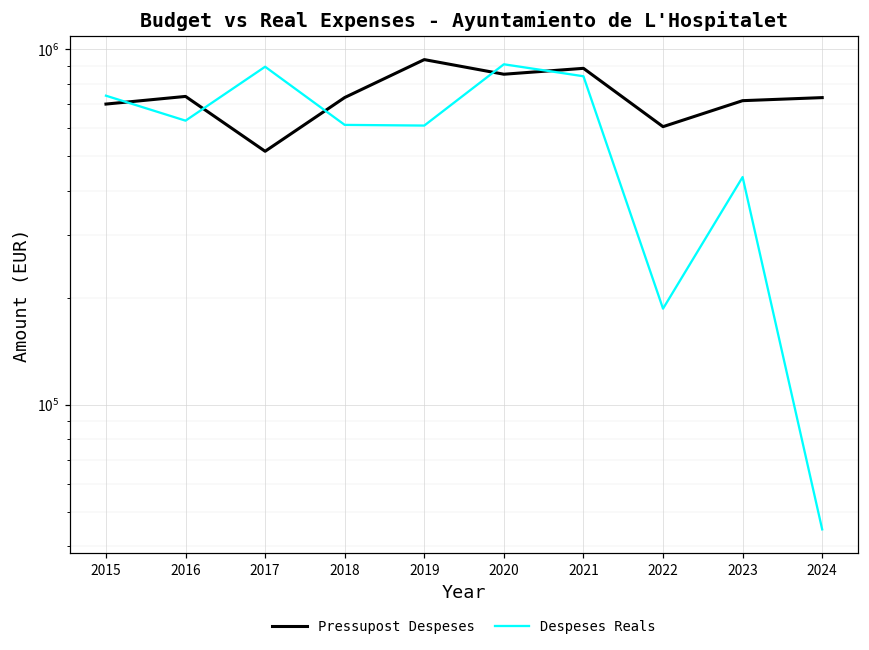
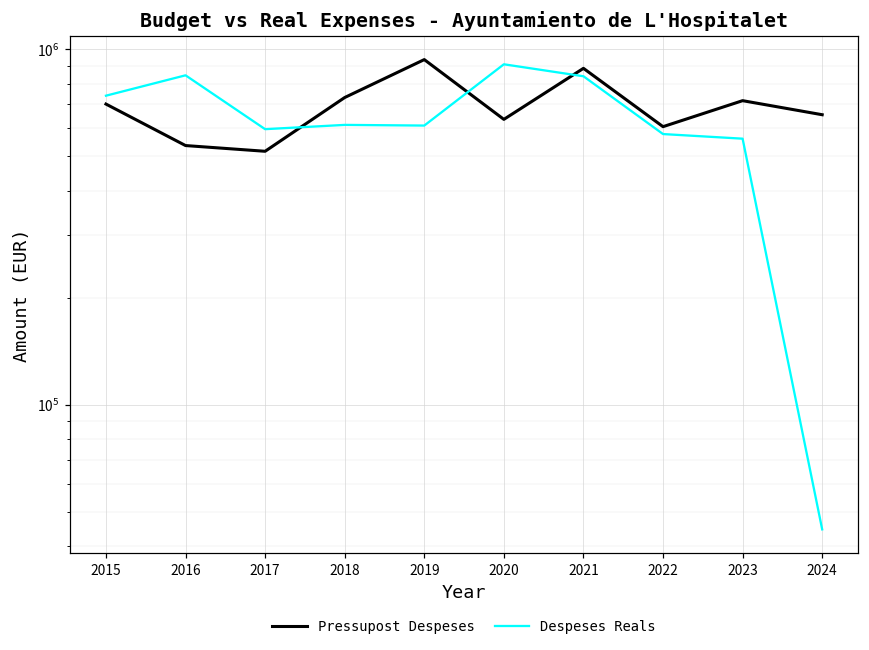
  {
    "Pressupost Despeses": {
      "2015": 700000,
-     "2016": 740000,
+     "2016": 540000,
      "2017": 520000,
      "2018": 730000,
      "2019": 940000,
-     "2020": 850000,
+     "2020": 640000,
      "2021": 880000,
      "2022": 610000,
      "2023": 720000,
-     "2024": 730000
+     "2024": 650000
    },
    "Despeses Reals": {
      "2015": 740000,
-     "2016": 630000,
-     "2017": 890000,
+     "2016": 850000,
+     "2017": 600000,
      "2018": 610000,
      "2019": 610000,
      "2020": 910000,
      "2021": 840000,
-     "2022": 190000,
-     "2023": 440000,
+     "2022": 580000,
+     "2023": 560000,
      "2024": 45000
    }
  }
